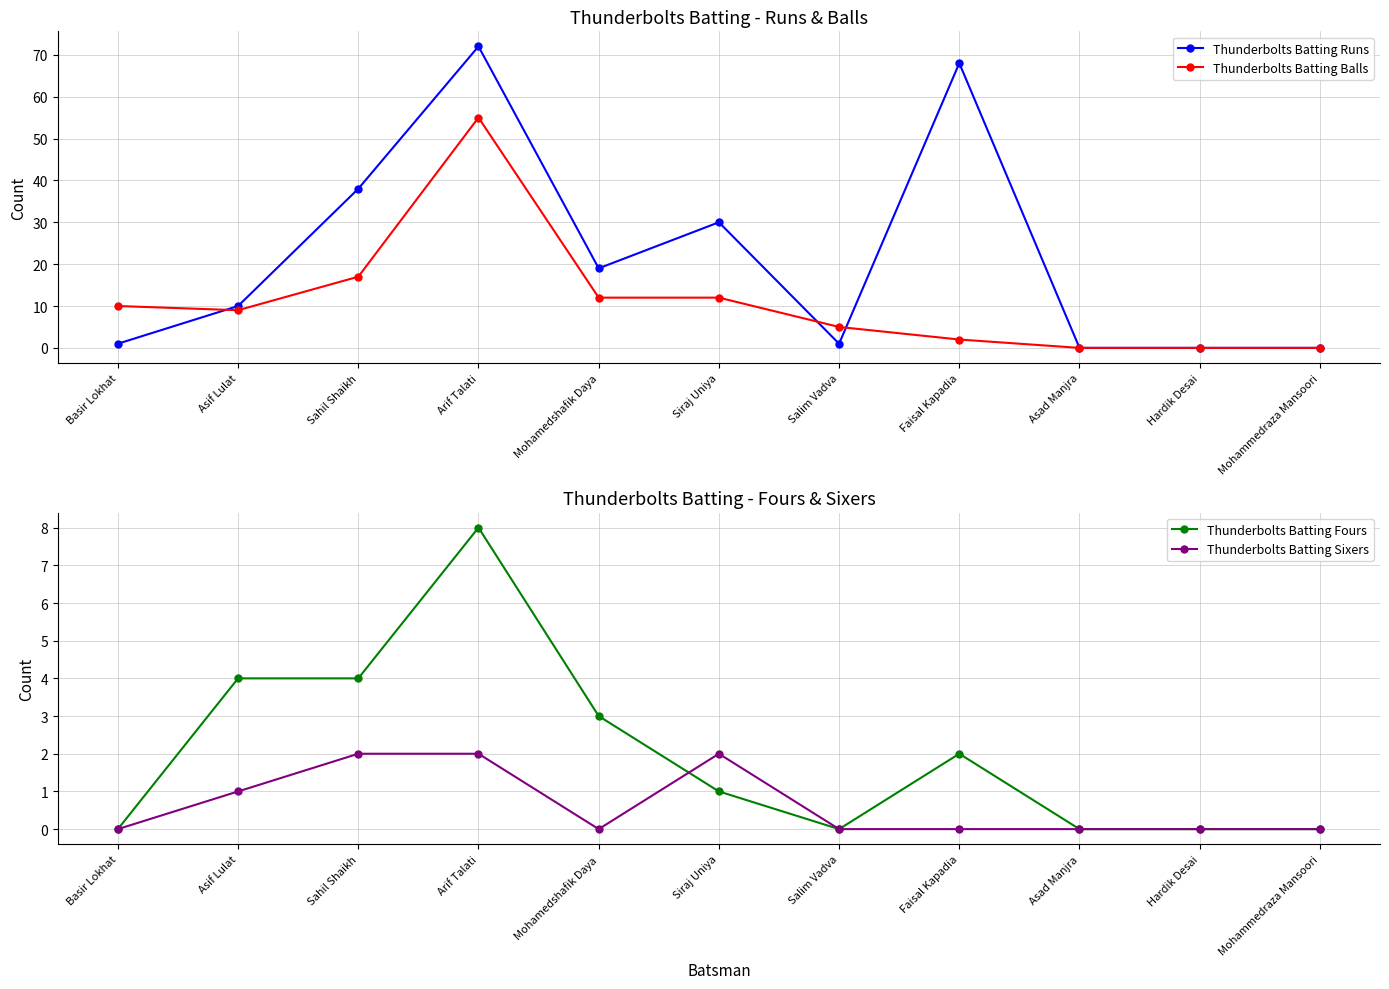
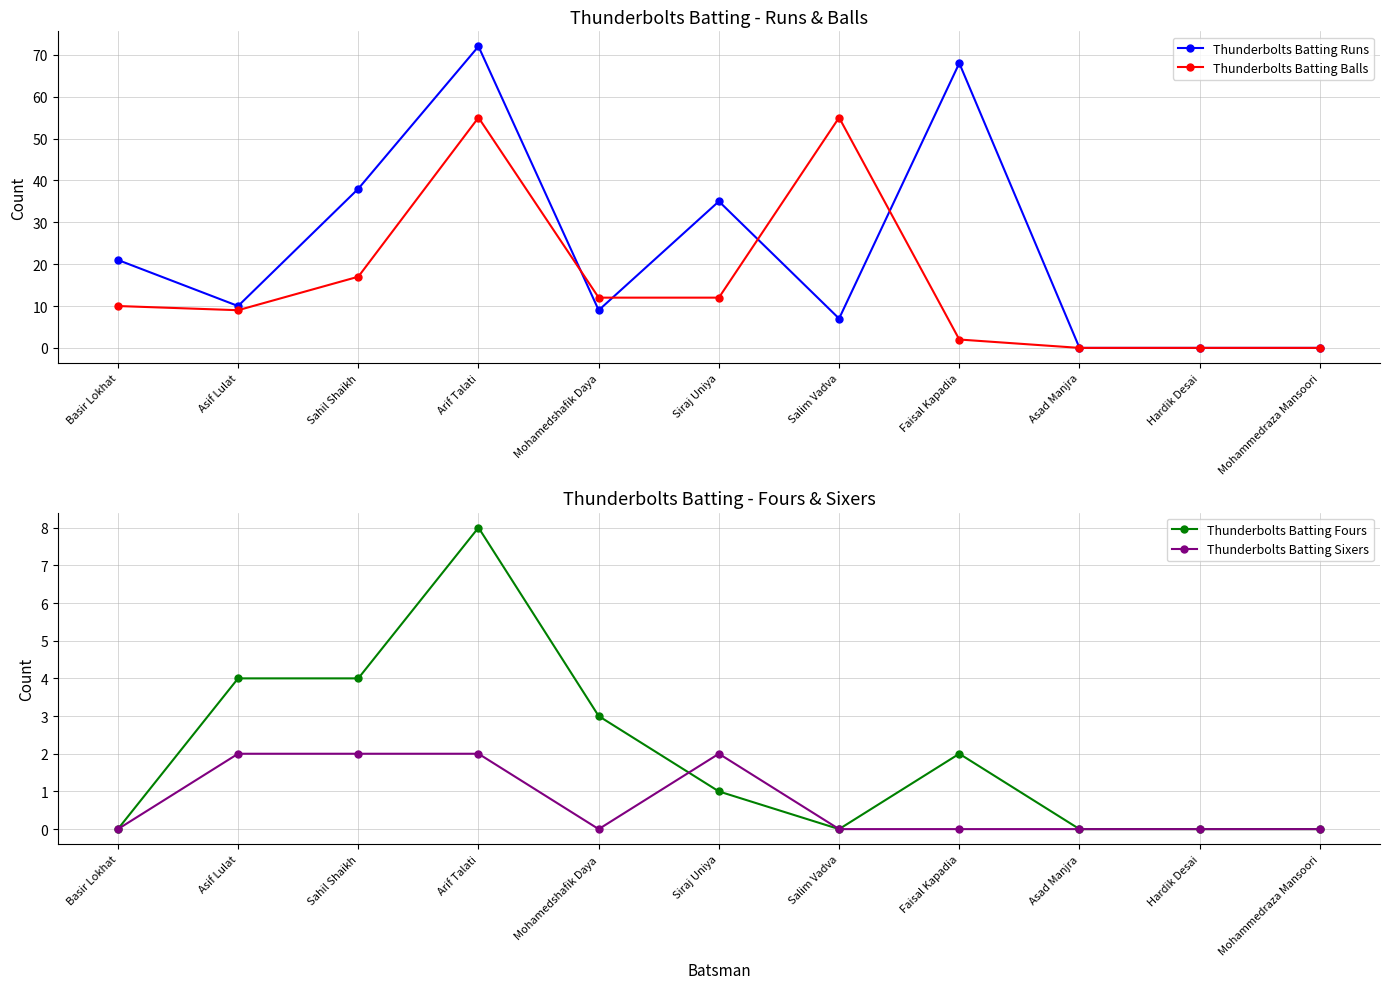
  {
    "Thunderbolts Batting - Runs & Balls": {
      "Thunderbolts Batting Runs": {
-       "Basir Lokhat": 1,
+       "Basir Lokhat": 21,
        "Asif Lulat": 10,
        "Sahil Shaikh": 38,
        "Arif Talati": 72,
-       "Mohamedshafik Daya": 19,
-       "Siraj Uniya": 30,
-       "Salim Vadva": 1,
+       "Mohamedshafik Daya": 9,
+       "Siraj Uniya": 35,
+       "Salim Vadva": 7,
        "Faisal Kapadia": 68
      },
      "Thunderbolts Batting Balls": {
        "Basir Lokhat": 10,
        "Asif Lulat": 9,
        "Sahil Shaikh": 17,
        "Arif Talati": 55,
        "Mohamedshafik Daya": 12,
        "Siraj Uniya": 12,
-       "Salim Vadva": 5,
+       "Salim Vadva": 55,
        "Faisal Kapadia": 2
      }
    },
    "Thunderbolts Batting - Fours & Sixers": {
      "Thunderbolts Batting Fours": {
        "Asif Lulat": 4,
        "Sahil Shaikh": 4,
        "Arif Talati": 8,
        "Mohamedshafik Daya": 3,
        "Siraj Uniya": 1,
        "Faisal Kapadia": 2
      },
      "Thunderbolts Batting Sixers": {
-       "Asif Lulat": 1,
+       "Asif Lulat": 2,
        "Sahil Shaikh": 2,
        "Arif Talati": 2,
        "Mohamedshafik Daya": 0,
        "Siraj Uniya": 2,
        "Faisal Kapadia": 0
      }
    }
  }
